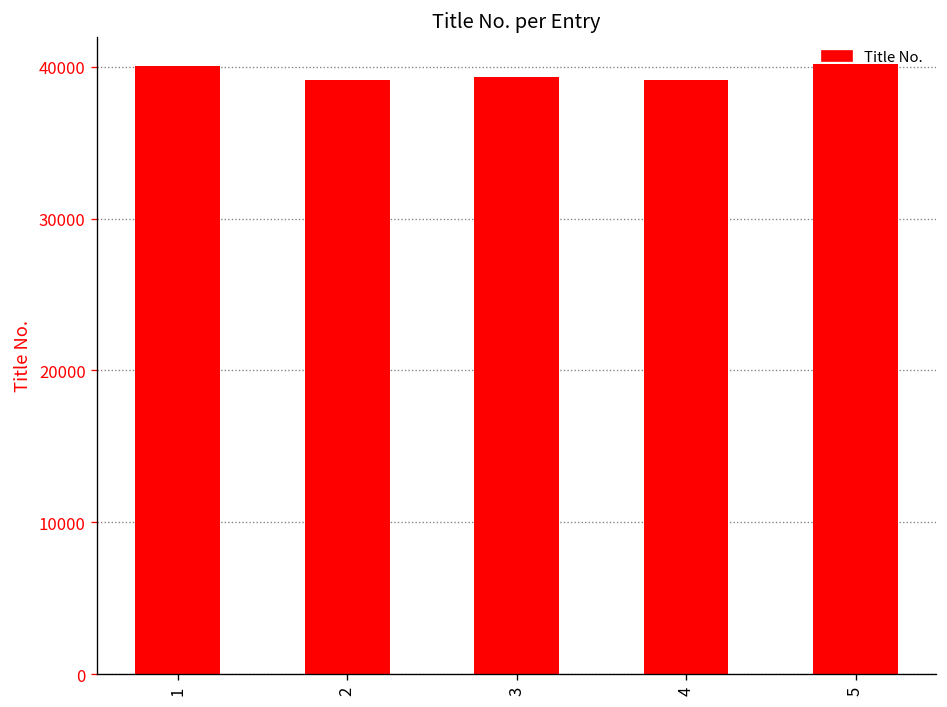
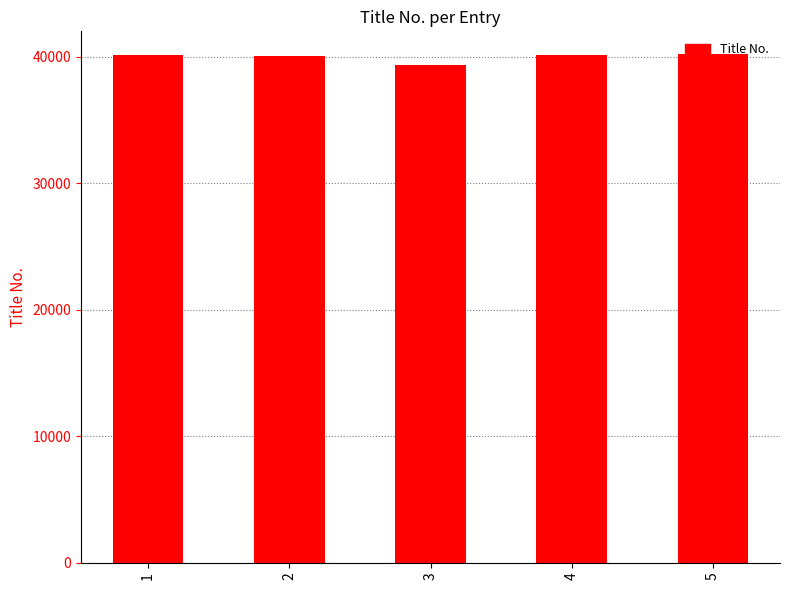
  {
    "1": 40100,
-   "2": 39100,
+   "2": 40100,
    "3": 39400,
-   "4": 39100,
+   "4": 40100,
    "5": 40200
  }
